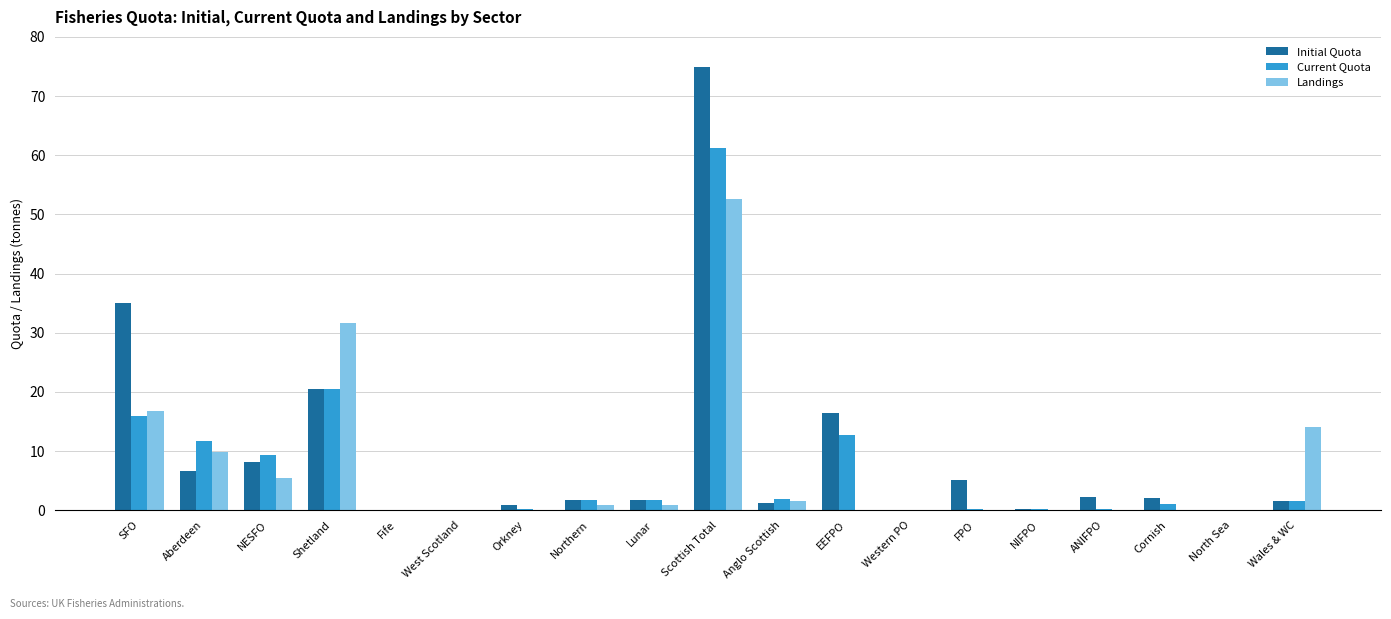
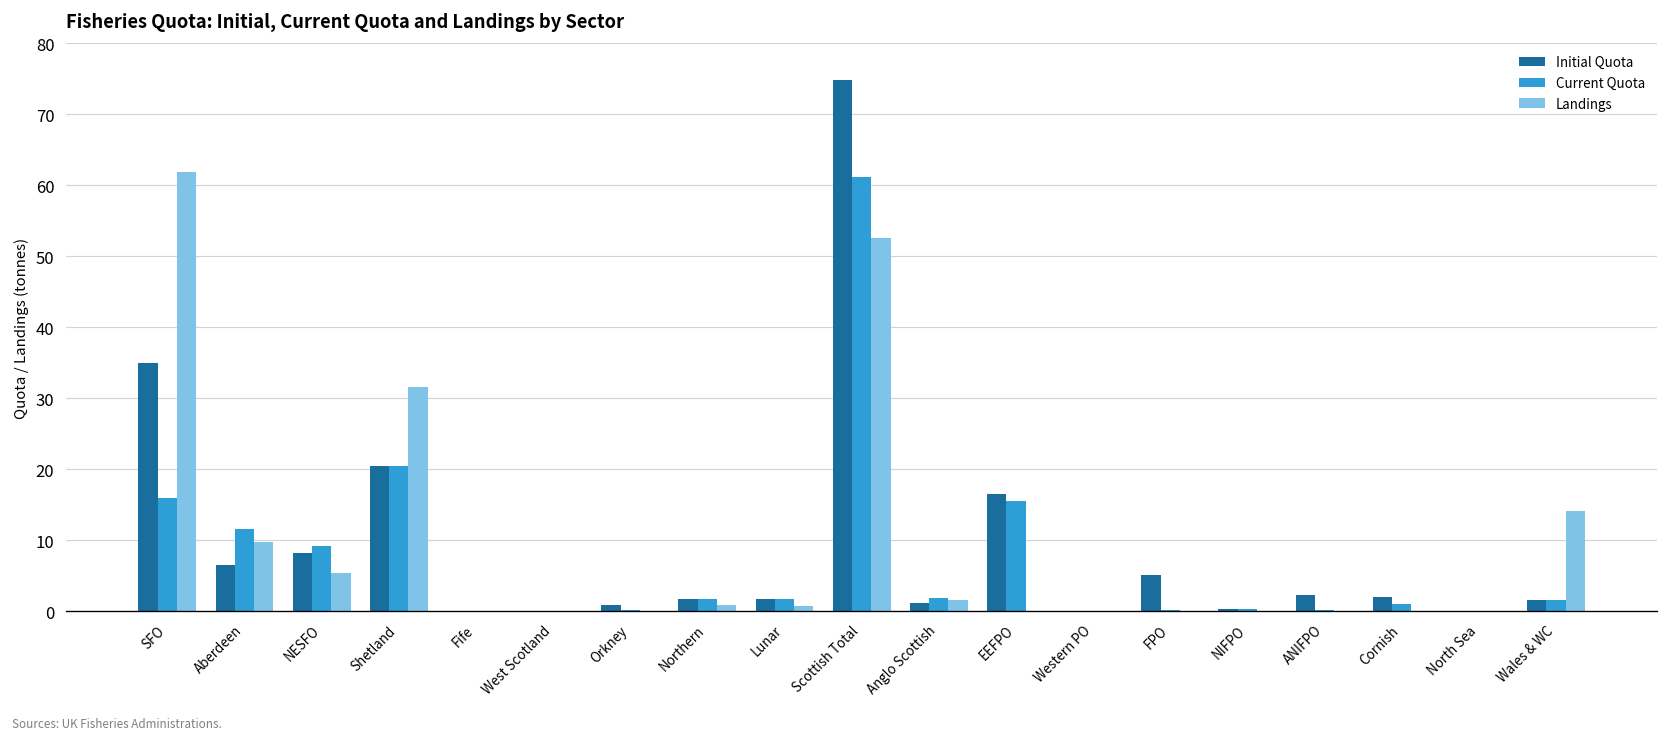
  {
    "Initial Quota": {
      "SFO": 35,
      "Aberdeen": 7,
      "NESFO": 8,
      "Shetland": 21,
      "Orkney": 1,
      "Northern": 2,
      "Lunar": 2,
      "Scottish Total": 75,
      "Anglo Scottish": 1,
      "EEFPO": 17,
      "FPO": 5,
      "ANIFPO": 2,
      "Cornish": 2,
      "Wales & WC": 2
    },
    "Current Quota": {
      "SFO": 16,
      "Aberdeen": 12,
      "NESFO": 9,
      "Shetland": 21,
      "Northern": 2,
      "Lunar": 2,
      "Scottish Total": 61,
      "Anglo Scottish": 2,
-     "EEFPO": 13,
+     "EEFPO": 16,
      "Cornish": 1,
      "Wales & WC": 2
    },
    "Landings": {
-     "SFO": 17,
+     "SFO": 62,
      "Aberdeen": 10,
      "NESFO": 5,
      "Shetland": 32,
      "Fife": 0,
      "West Scotland": 0,
      "Orkney": 0,
      "Northern": 1,
      "Lunar": 1,
      "Scottish Total": 53,
      "Anglo Scottish": 2,
      "Western PO": 0,
      "FPO": 0,
      "NIFPO": 0,
      "ANIFPO": 0,
      "Cornish": 0,
      "North Sea": 0,
      "Wales & WC": 14
    }
  }
